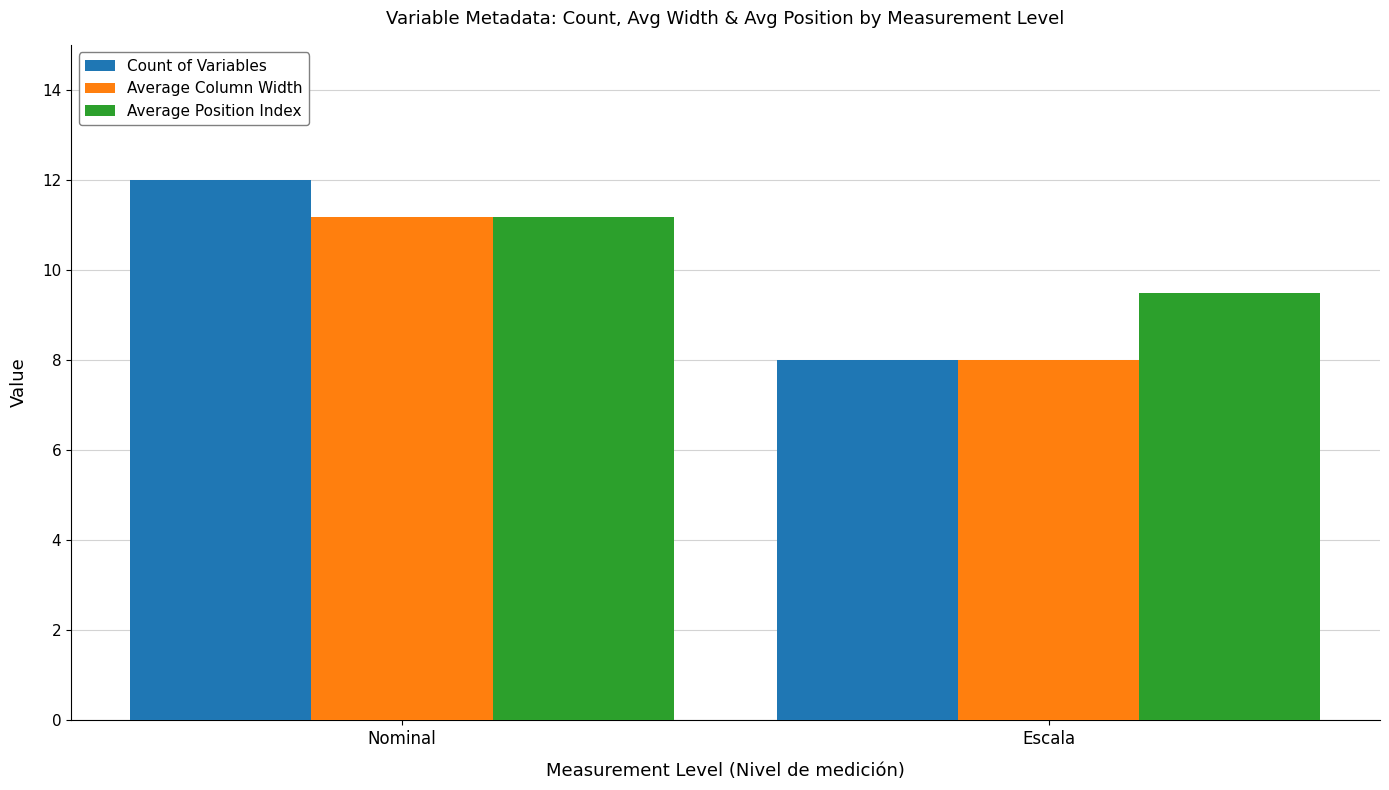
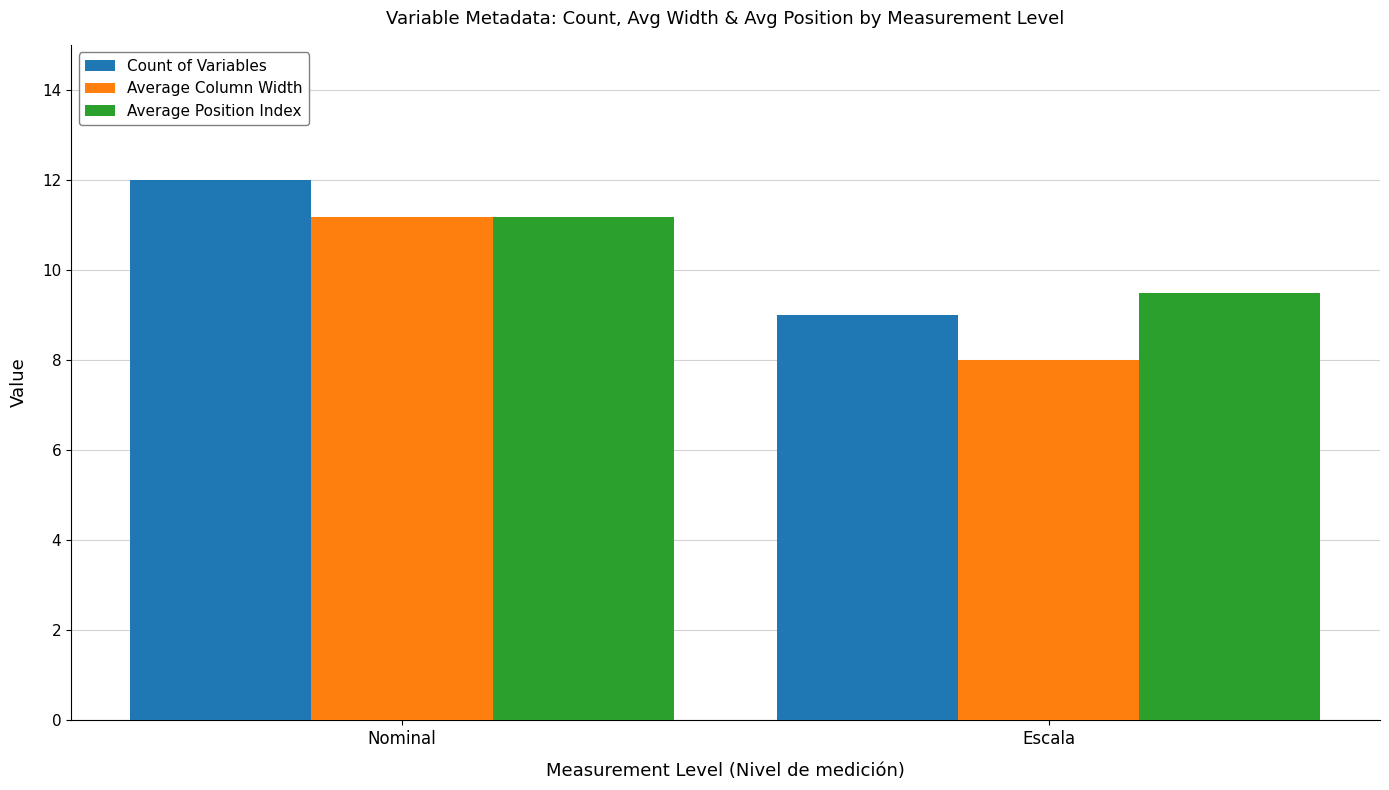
  {
    "Count of Variables": {
      "Nominal": 12,
-     "Escala": 8
+     "Escala": 9
    },
    "Average Column Width": {
      "Nominal": 11.2,
      "Escala": 8
    },
    "Average Position Index": {
      "Nominal": 11.2,
      "Escala": 9.5
    }
  }
